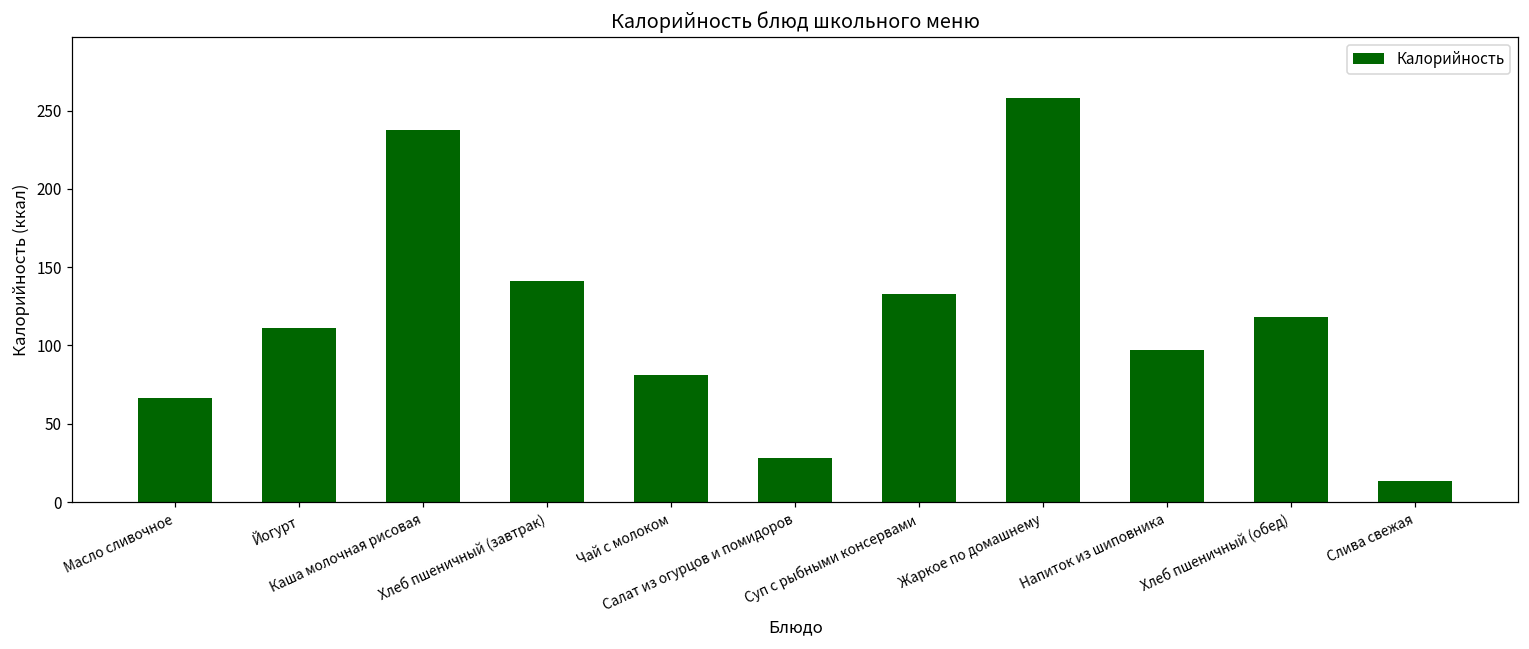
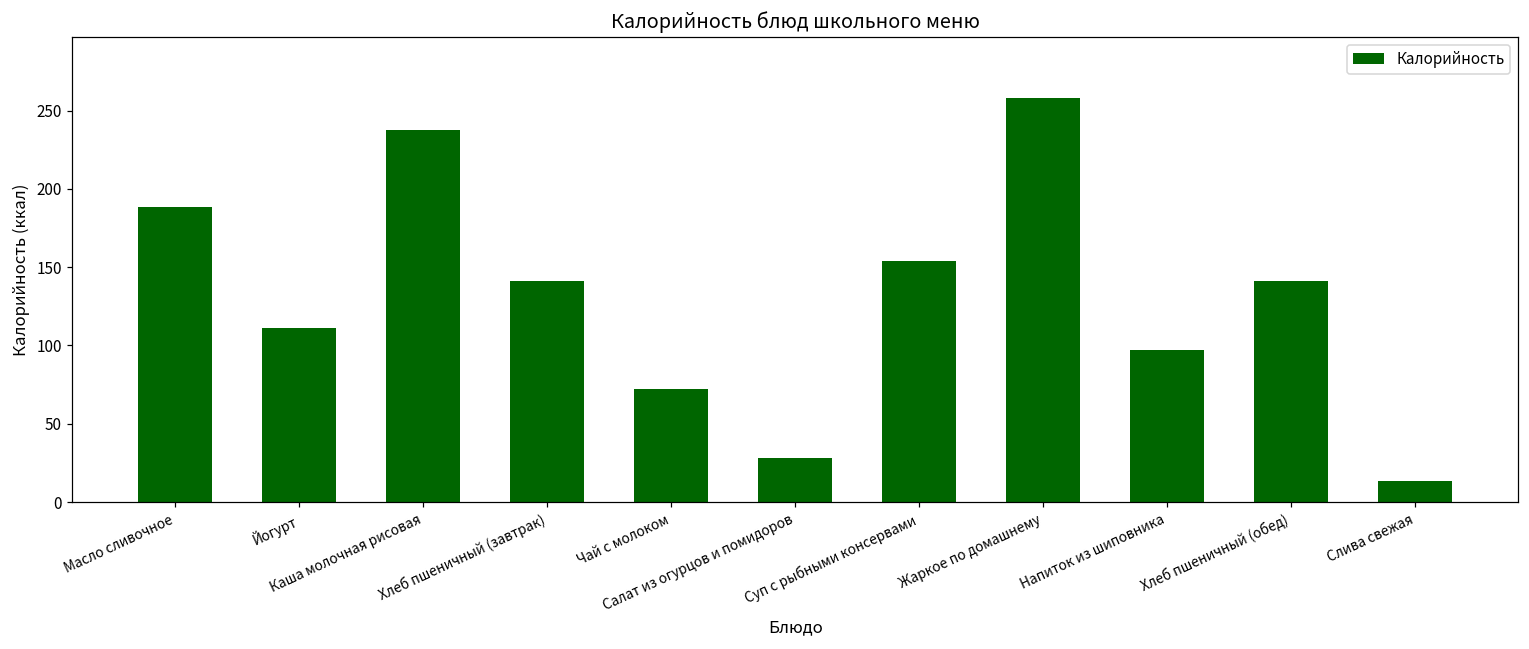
  {
-   "Масло сливочное": 66,
+   "Масло сливочное": 188,
    "Йогурт": 111,
    "Каша молочная рисовая": 237,
    "Хлеб пшеничный (завтрак)": 141,
-   "Чай с молоком": 81,
+   "Чай с молоком": 72,
    "Салат из огурцов и помидоров": 28,
-   "Суп с рыбными консервами": 133,
+   "Суп с рыбными консервами": 154,
    "Жаркое по домашнему": 258,
    "Напиток из шиповника": 97,
-   "Хлеб пшеничный (обед)": 118,
+   "Хлеб пшеничный (обед)": 141,
    "Слива свежая": 13
  }
